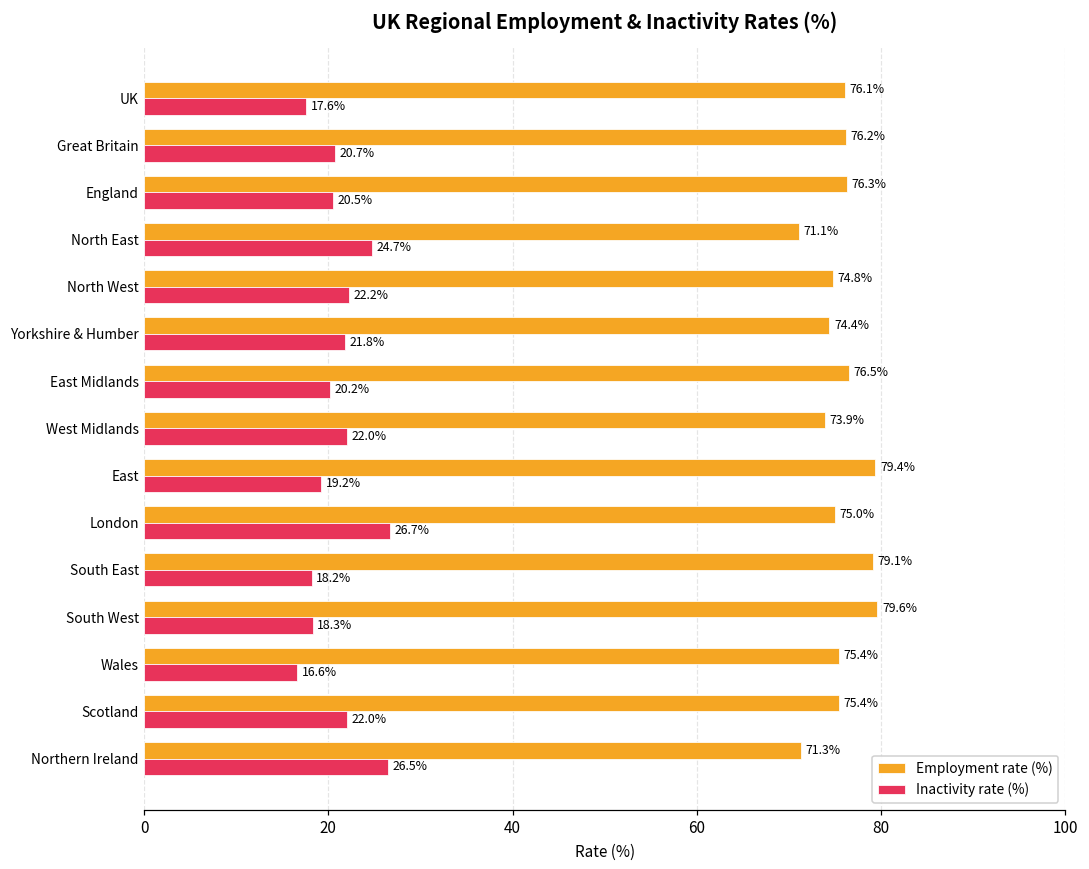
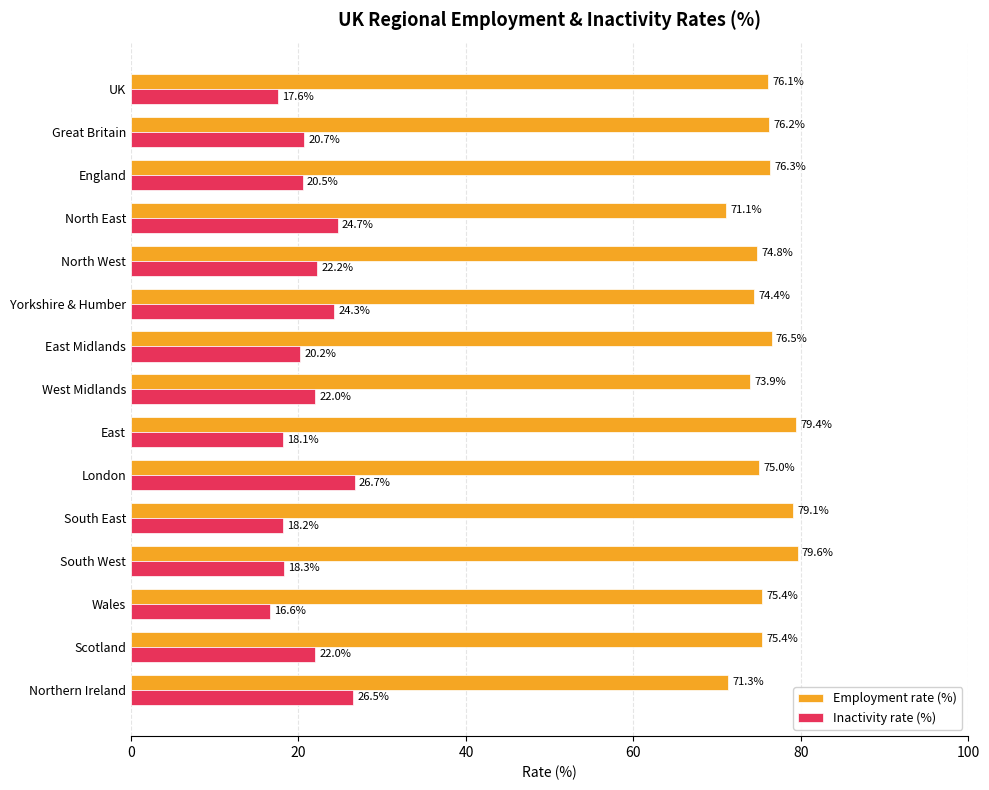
  {
    "Employment rate (%)": {
      "UK": "76.1%",
      "Great Britain": "76.2%",
      "England": "76.3%",
      "North East": "71.1%",
      "North West": "74.8%",
      "Yorkshire & Humber": "74.4%",
      "East Midlands": "76.5%",
      "West Midlands": "73.9%",
      "East": "79.4%",
      "London": "75.0%",
      "South East": "79.1%",
      "South West": "79.6%",
      "Wales": "75.4%",
      "Scotland": "75.4%",
      "Northern Ireland": "71.3%"
    },
    "Inactivity rate (%)": {
      "UK": "17.6%",
      "Great Britain": "20.7%",
      "England": "20.5%",
      "North East": "24.7%",
      "North West": "22.2%",
-     "Yorkshire & Humber": "21.8%",
+     "Yorkshire & Humber": "24.3%",
      "East Midlands": "20.2%",
      "West Midlands": "22.0%",
-     "East": "19.2%",
+     "East": "18.1%",
      "London": "26.7%",
      "South East": "18.2%",
      "South West": "18.3%",
      "Wales": "16.6%",
      "Scotland": "22.0%",
      "Northern Ireland": "26.5%"
    }
  }
